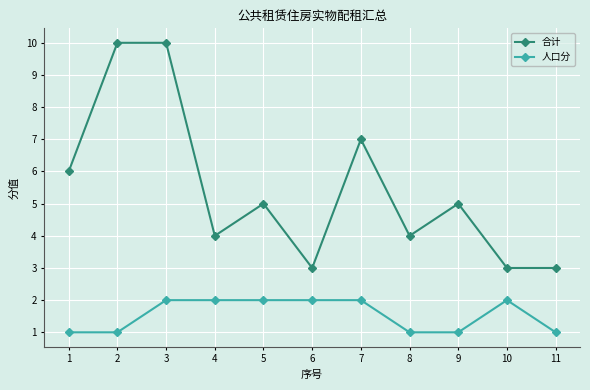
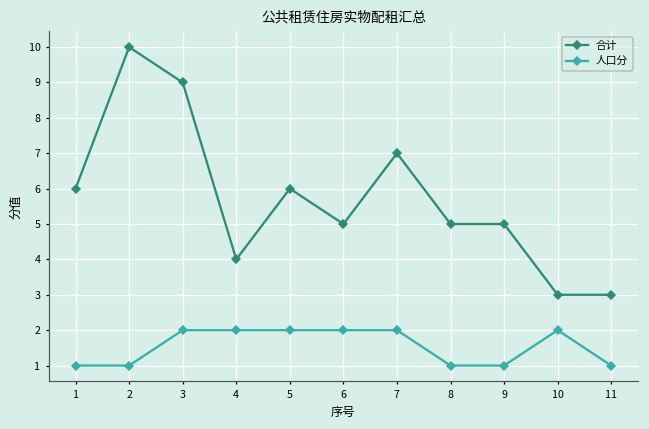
  {
    "合计": {
      "1": 6,
      "2": 10,
-     "3": 10,
+     "3": 9,
      "4": 4,
-     "5": 5,
-     "6": 3,
+     "5": 6,
+     "6": 5,
      "7": 7,
-     "8": 4,
+     "8": 5,
      "9": 5,
      "10": 3,
      "11": 3
    },
    "人口分": {
      "1": 1,
      "2": 1,
      "3": 2,
      "4": 2,
      "5": 2,
      "6": 2,
      "7": 2,
      "8": 1,
      "9": 1,
      "10": 2,
      "11": 1
    }
  }
